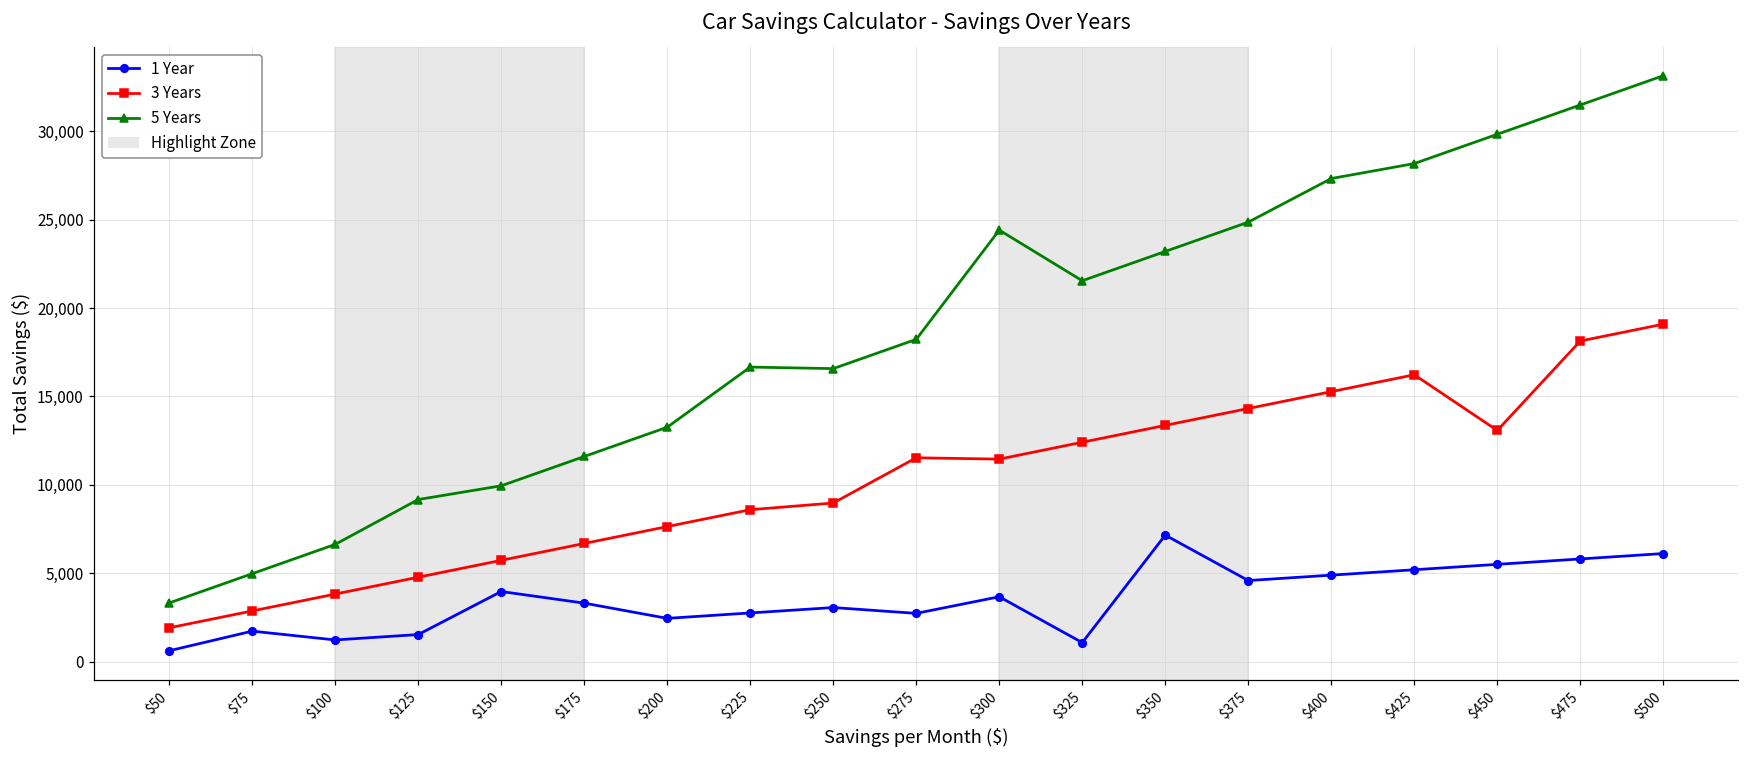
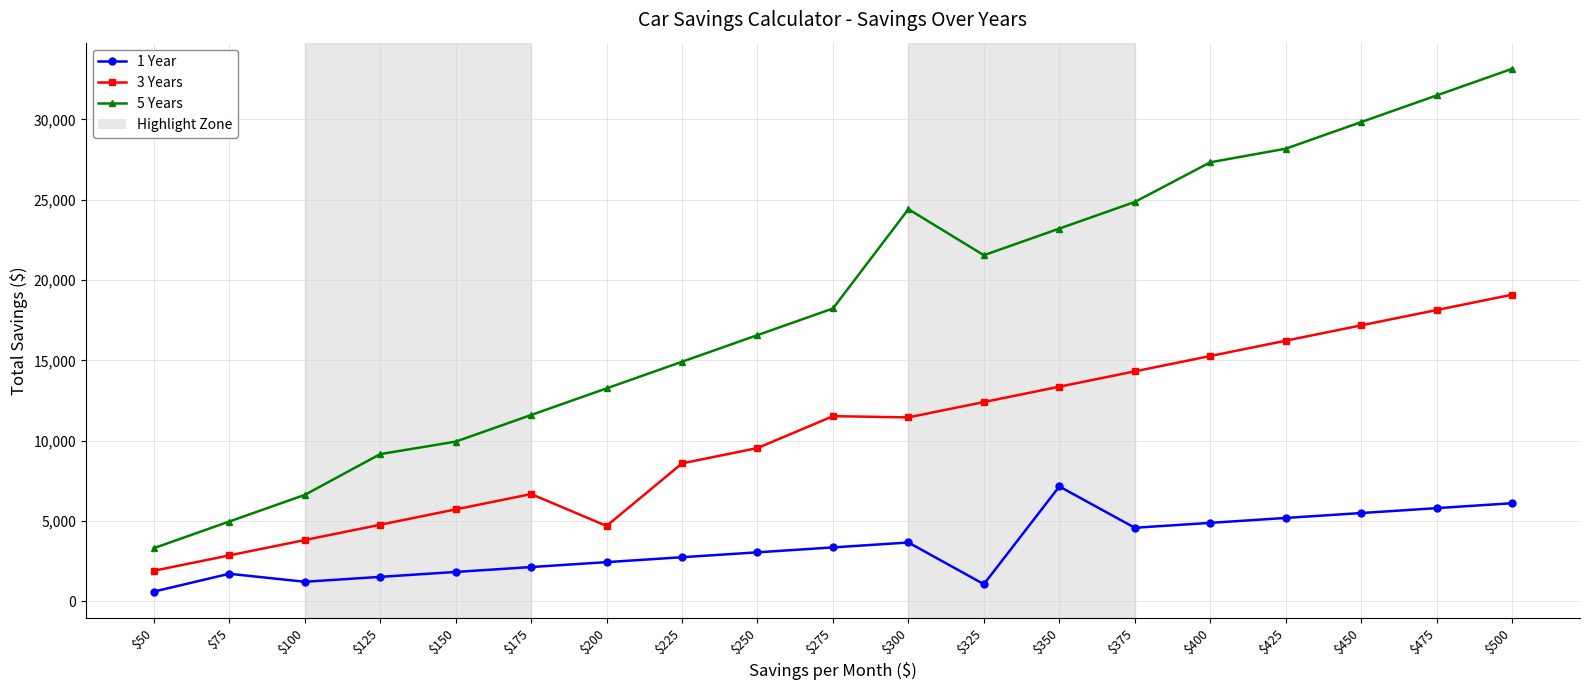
  {
    "1 Year": {
      "$50": "600",
      "$75": "1,700",
      "$100": "1,200",
      "$125": "1,500",
-     "$150": "4,000",
-     "$175": "3,300",
+     "$150": "1,800",
+     "$175": "2,100",
      "$200": "2,400",
      "$225": "2,800",
      "$250": "3,100",
-     "$275": "2,700",
+     "$275": "3,400",
      "$300": "3,700",
      "$325": "1,100",
      "$350": "7,200",
      "$375": "4,600",
      "$400": "4,900",
      "$425": "5,200",
      "$450": "5,500",
      "$475": "5,800",
      "$500": "6,100"
    },
    "3 Years": {
      "$50": "1,900",
      "$75": "2,900",
      "$100": "3,800",
      "$125": "4,800",
      "$150": "5,700",
      "$175": "6,700",
-     "$200": "7,600",
+     "$200": "4,700",
      "$225": "8,600",
-     "$250": "9,000",
+     "$250": "9,500",
      "$275": "11,500",
      "$300": "11,500",
      "$325": "12,400",
      "$350": "13,400",
      "$375": "14,300",
      "$400": "15,300",
      "$425": "16,200",
-     "$450": "13,100",
+     "$450": "17,200",
      "$475": "18,100",
      "$500": "19,100"
    },
    "5 Years": {
      "$50": "3,300",
      "$75": "5,000",
      "$100": "6,600",
      "$125": "9,200",
      "$150": "9,900",
      "$175": "11,600",
      "$200": "13,300",
-     "$225": "16,700",
+     "$225": "14,900",
      "$250": "16,600",
      "$275": "18,200",
      "$300": "24,400",
      "$325": "21,500",
      "$350": "23,200",
      "$375": "24,900",
      "$400": "27,300",
      "$425": "28,200",
      "$450": "29,800",
      "$475": "31,500",
      "$500": "33,100"
    }
  }
